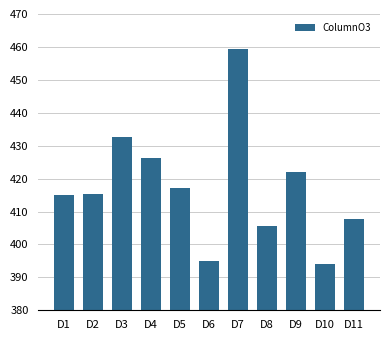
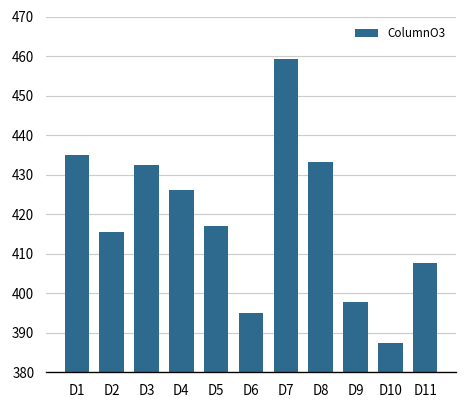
  {
-   "D1": 415,
+   "D1": 435,
    "D2": 415,
    "D3": 433,
    "D4": 426,
    "D5": 417,
    "D6": 395,
    "D7": 459,
-   "D8": 406,
-   "D9": 422,
-   "D10": 394,
+   "D8": 433,
+   "D9": 398,
+   "D10": 387,
    "D11": 408
  }
